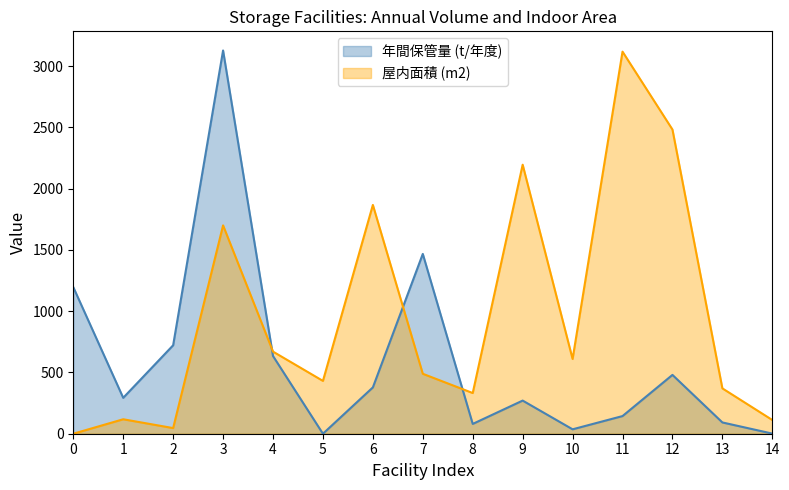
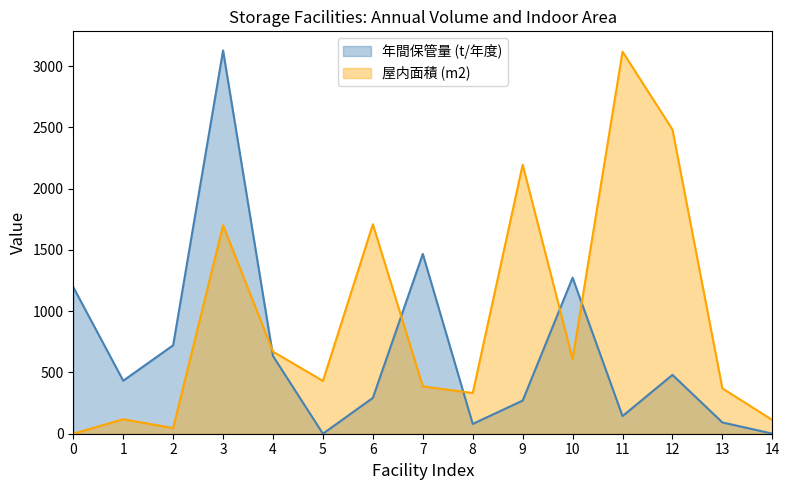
  {
    "年間保管量 (t/年度)": {
      "0": 1200,
-     "1": 290,
+     "1": 430,
      "2": 720,
      "3": 3130,
      "4": 630,
      "5": 0,
-     "6": 380,
+     "6": 290,
      "7": 1470,
      "8": 80,
      "9": 270,
-     "10": 40,
+     "10": 1270,
      "11": 140,
      "12": 480,
      "13": 90,
      "14": 0
    },
    "屋内面積 (m2)": {
      "0": 0,
      "1": 120,
      "2": 50,
      "3": 1700,
      "4": 670,
      "5": 430,
-     "6": 1870,
-     "7": 490,
+     "6": 1710,
+     "7": 390,
      "8": 330,
      "9": 2200,
      "10": 610,
      "11": 3120,
      "12": 2480,
      "13": 370,
      "14": 110
    }
  }
